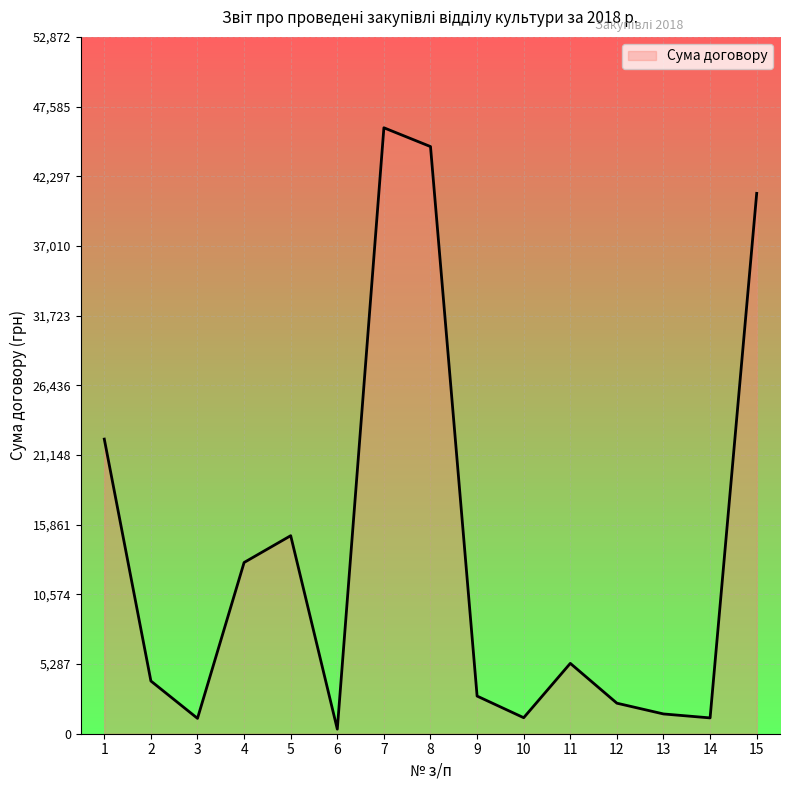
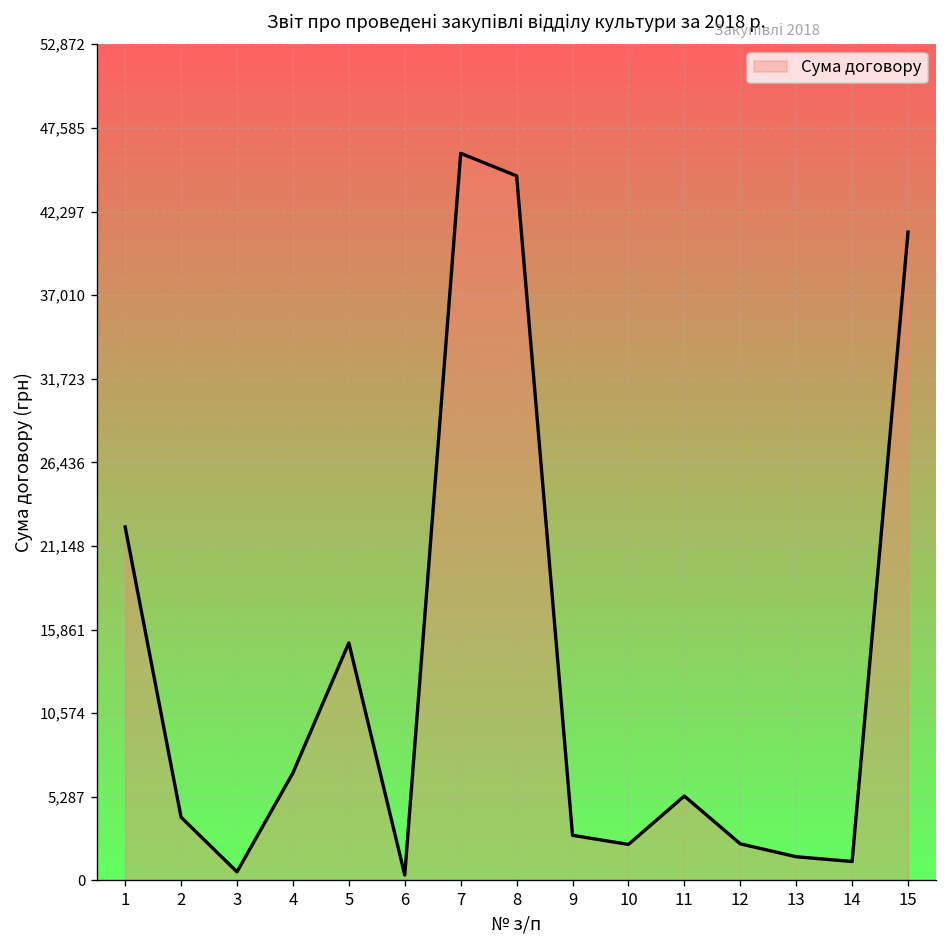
  {
    "1": "22,400",
    "2": "4,000",
-   "3": "1,200",
-   "4": "13,000",
+   "3": "500",
+   "4": "6,800",
    "5": "15,000",
    "6": "300",
    "7": "46,000",
    "8": "44,600",
    "9": "2,900",
-   "10": "1,200",
+   "10": "2,300",
    "11": "5,300",
    "12": "2,300",
    "13": "1,500",
    "14": "1,200",
    "15": "41,000"
  }
